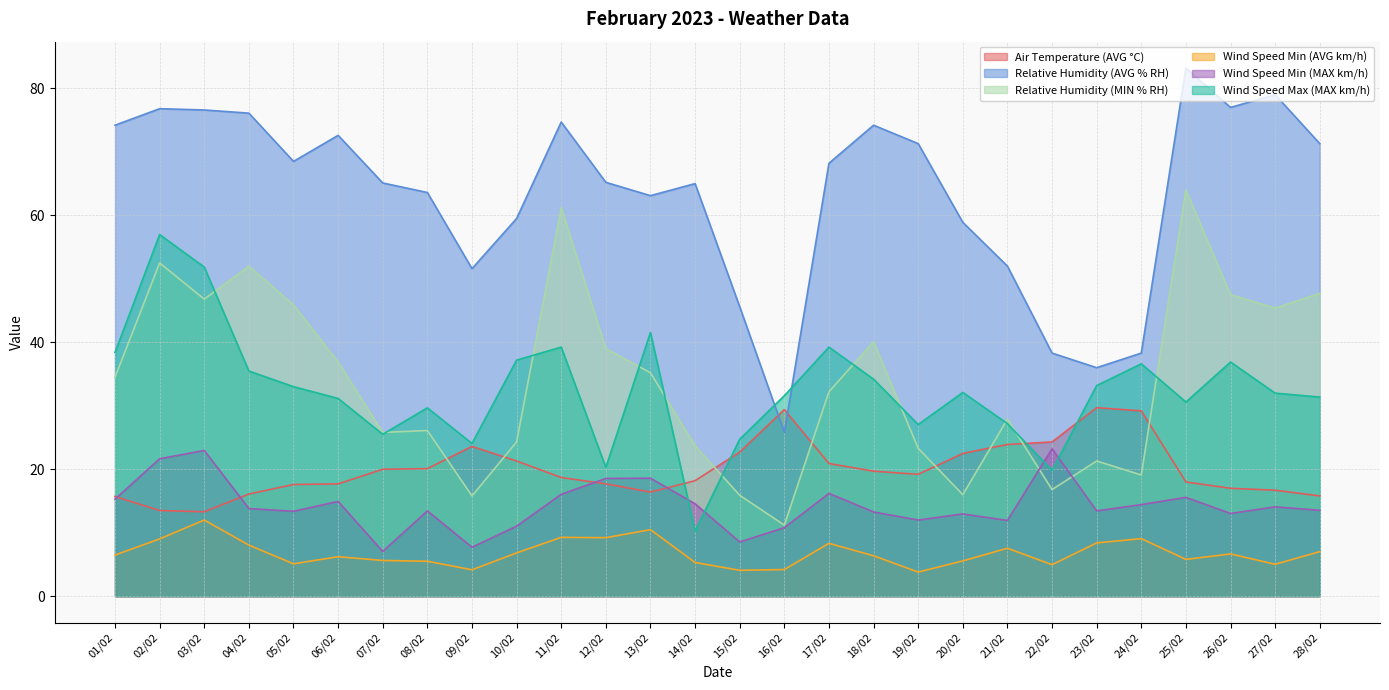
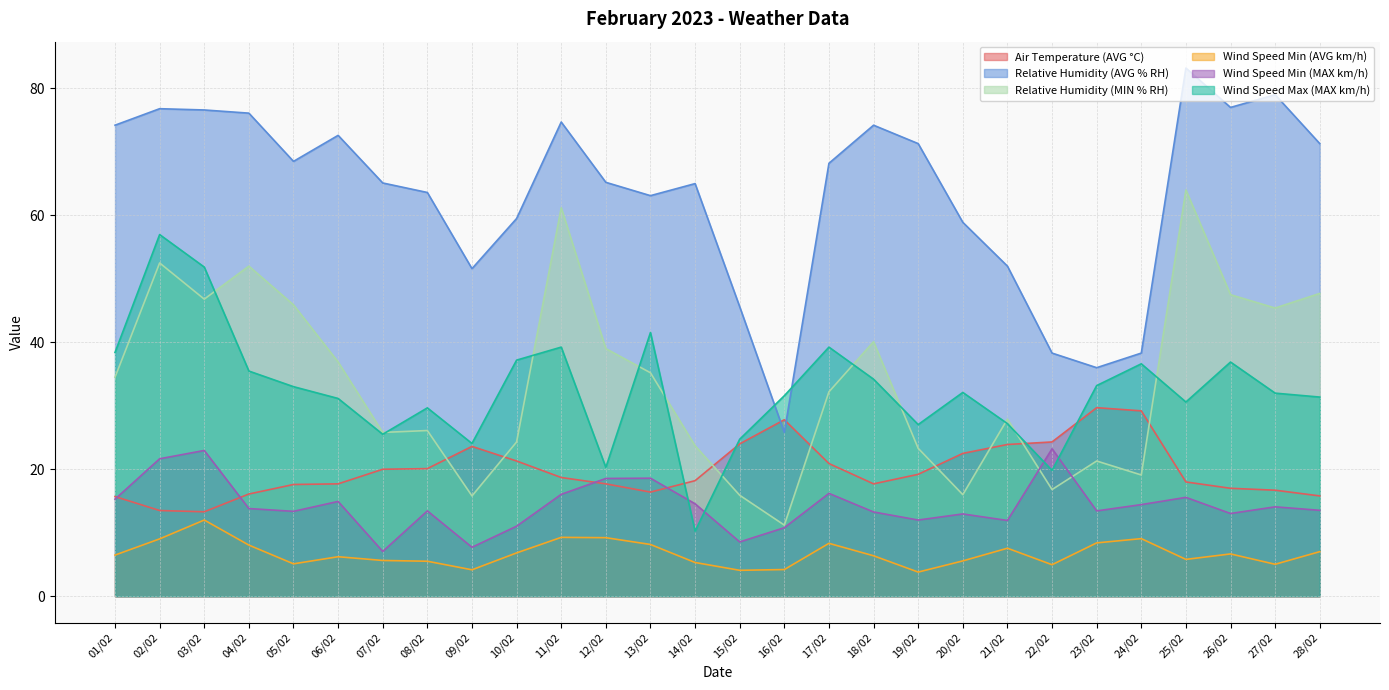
  {
    "Air Temperature (AVG °C)": {
      "01/02": 16,
      "02/02": 14,
      "03/02": 13,
      "04/02": 16,
      "05/02": 18,
      "06/02": 18,
      "07/02": 20,
      "08/02": 20,
      "09/02": 24,
      "10/02": 21,
      "11/02": 19,
      "12/02": 18,
      "13/02": 16,
      "14/02": 18,
-     "15/02": 23,
-     "16/02": 29,
+     "15/02": 24,
+     "16/02": 28,
      "17/02": 21,
-     "18/02": 20,
+     "18/02": 18,
      "19/02": 19,
      "20/02": 23,
      "21/02": 24,
      "22/02": 24,
      "23/02": 30,
      "24/02": 29,
      "25/02": 18,
      "26/02": 17,
      "27/02": 17,
      "28/02": 16
    },
    "Relative Humidity (AVG % RH)": {
      "01/02": 74,
      "02/02": 77,
      "03/02": 77,
      "04/02": 76,
      "05/02": 69,
      "06/02": 73,
      "07/02": 65,
      "08/02": 64,
      "09/02": 52,
      "10/02": 60,
      "11/02": 75,
      "12/02": 65,
      "13/02": 63,
      "14/02": 65,
      "15/02": 46,
      "16/02": 26,
      "17/02": 68,
      "18/02": 74,
      "19/02": 71,
      "20/02": 59,
      "21/02": 52,
      "22/02": 38,
      "23/02": 36,
      "24/02": 38,
      "26/02": 77,
      "28/02": 71
    },
    "Relative Humidity (MIN % RH)": {
      "01/02": 35,
      "02/02": 53,
      "03/02": 47,
      "04/02": 52,
      "05/02": 46,
      "06/02": 37,
      "08/02": 26,
      "09/02": 16,
      "10/02": 24,
      "11/02": 61,
      "12/02": 39,
      "13/02": 35,
      "14/02": 24,
      "15/02": 16,
      "16/02": 11,
      "17/02": 32,
      "18/02": 40,
      "19/02": 23,
      "20/02": 16,
      "21/02": 28,
      "22/02": 17,
      "23/02": 21,
      "24/02": 19,
      "25/02": 64,
      "26/02": 48,
      "27/02": 45,
      "28/02": 48
    },
    "Wind Speed Min (AVG km/h)": {
      "01/02": 6,
      "02/02": 9,
      "03/02": 12,
      "04/02": 8,
      "05/02": 5,
      "06/02": 6,
      "07/02": 6,
      "08/02": 6,
      "09/02": 4,
      "10/02": 7,
      "11/02": 9,
      "12/02": 9,
-     "13/02": 10,
+     "13/02": 8,
      "14/02": 5,
      "15/02": 4,
      "16/02": 4,
      "17/02": 8,
      "18/02": 6,
      "19/02": 4,
      "20/02": 6,
      "21/02": 8,
      "22/02": 5,
      "23/02": 8,
      "24/02": 9,
      "25/02": 6,
      "26/02": 7,
      "27/02": 5,
      "28/02": 7
    },
    "Wind Speed Min (MAX km/h)": {
      "01/02": 15,
      "02/02": 22,
      "03/02": 23,
      "04/02": 14,
      "05/02": 13,
      "06/02": 15,
      "07/02": 7,
      "08/02": 13,
      "09/02": 8,
      "10/02": 11,
      "11/02": 16,
      "12/02": 19,
      "13/02": 19,
      "14/02": 15,
      "15/02": 9,
      "16/02": 11,
      "17/02": 16,
      "18/02": 13,
      "19/02": 12,
      "20/02": 13,
      "21/02": 12,
      "22/02": 23,
      "23/02": 13,
      "24/02": 14,
      "25/02": 16,
      "26/02": 13,
      "27/02": 14,
      "28/02": 14
    },
    "Wind Speed Max (MAX km/h)": {
      "01/02": 38,
      "02/02": 57,
      "03/02": 52,
      "04/02": 35,
      "05/02": 33,
      "06/02": 31,
      "08/02": 30,
      "09/02": 24,
      "10/02": 37,
      "11/02": 39,
      "12/02": 20,
      "13/02": 42,
      "14/02": 10,
      "15/02": 25,
      "16/02": 32,
      "17/02": 39,
      "18/02": 34,
      "19/02": 27,
      "20/02": 32,
      "21/02": 27,
      "22/02": 20,
      "23/02": 33,
      "24/02": 37,
      "25/02": 31,
      "26/02": 37,
      "27/02": 32,
      "28/02": 31
    }
  }
